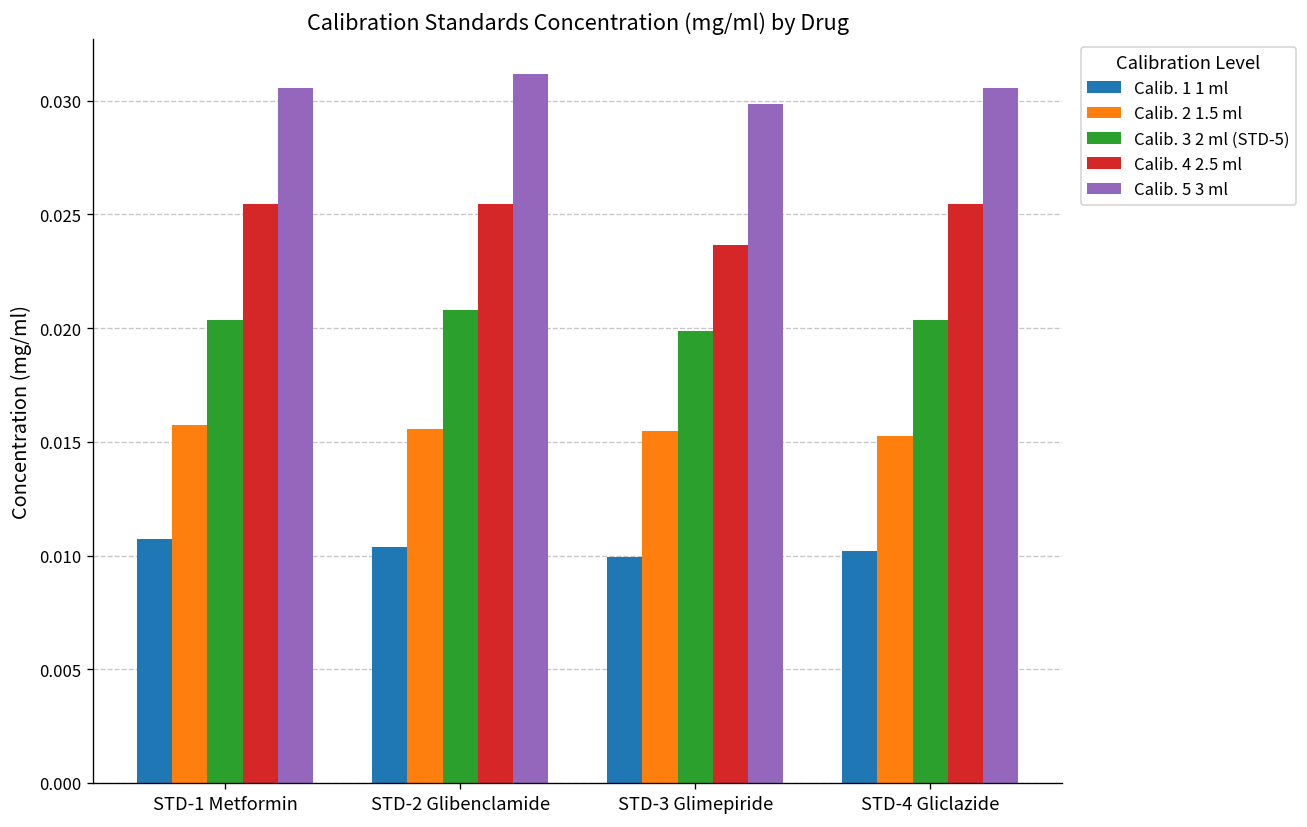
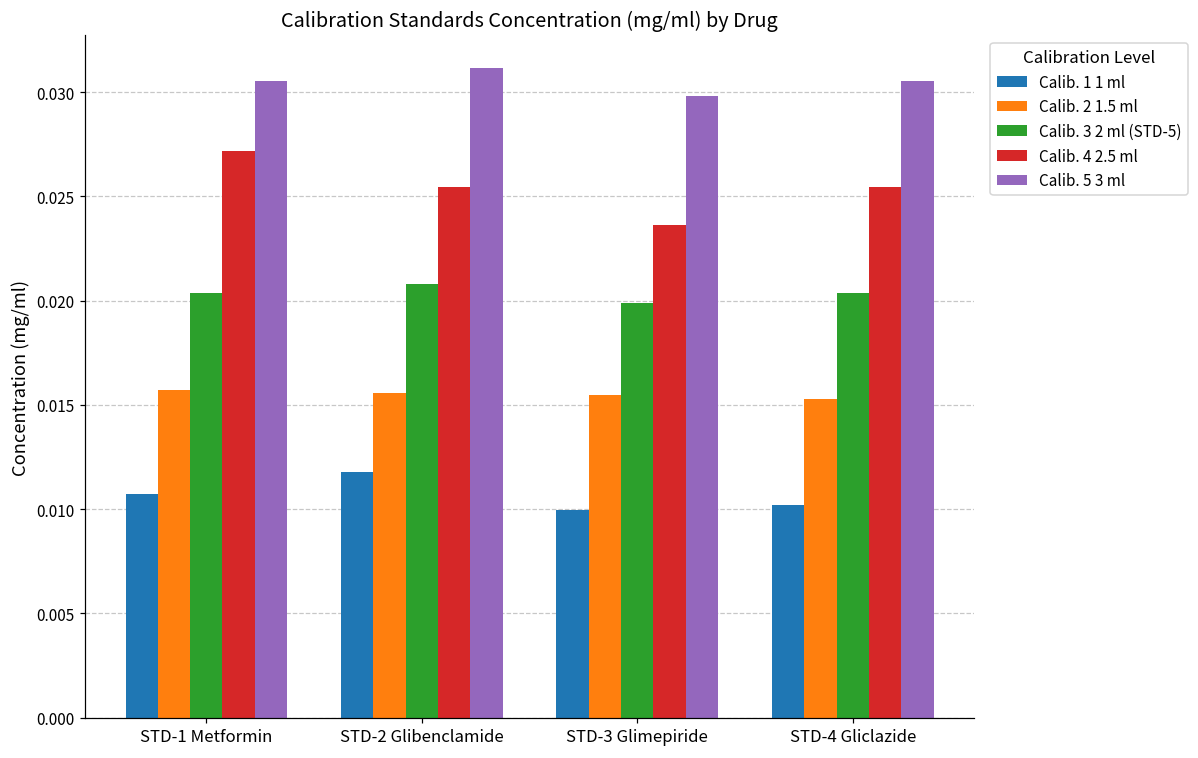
  {
    "Calib. 1 1 ml": {
      "STD-1 Metformin": 0.0107,
-     "STD-2 Glibenclamide": 0.0104,
+     "STD-2 Glibenclamide": 0.0118,
      "STD-3 Glimepiride": 0.0099,
      "STD-4 Gliclazide": 0.0102
    },
    "Calib. 2 1.5 ml": {
      "STD-1 Metformin": 0.0157,
      "STD-2 Glibenclamide": 0.0156,
      "STD-3 Glimepiride": 0.0155,
      "STD-4 Gliclazide": 0.0153
    },
    "Calib. 3 2 ml (STD-5)": {
      "STD-1 Metformin": 0.0204,
      "STD-2 Glibenclamide": 0.0208,
      "STD-3 Glimepiride": 0.0199,
      "STD-4 Gliclazide": 0.0204
    },
    "Calib. 4 2.5 ml": {
-     "STD-1 Metformin": 0.0255,
+     "STD-1 Metformin": 0.0272,
      "STD-2 Glibenclamide": 0.0254,
      "STD-3 Glimepiride": 0.0236,
      "STD-4 Gliclazide": 0.0254
    },
    "Calib. 5 3 ml": {
      "STD-1 Metformin": 0.0305,
      "STD-2 Glibenclamide": 0.0312,
      "STD-3 Glimepiride": 0.0298,
      "STD-4 Gliclazide": 0.0305
    }
  }
